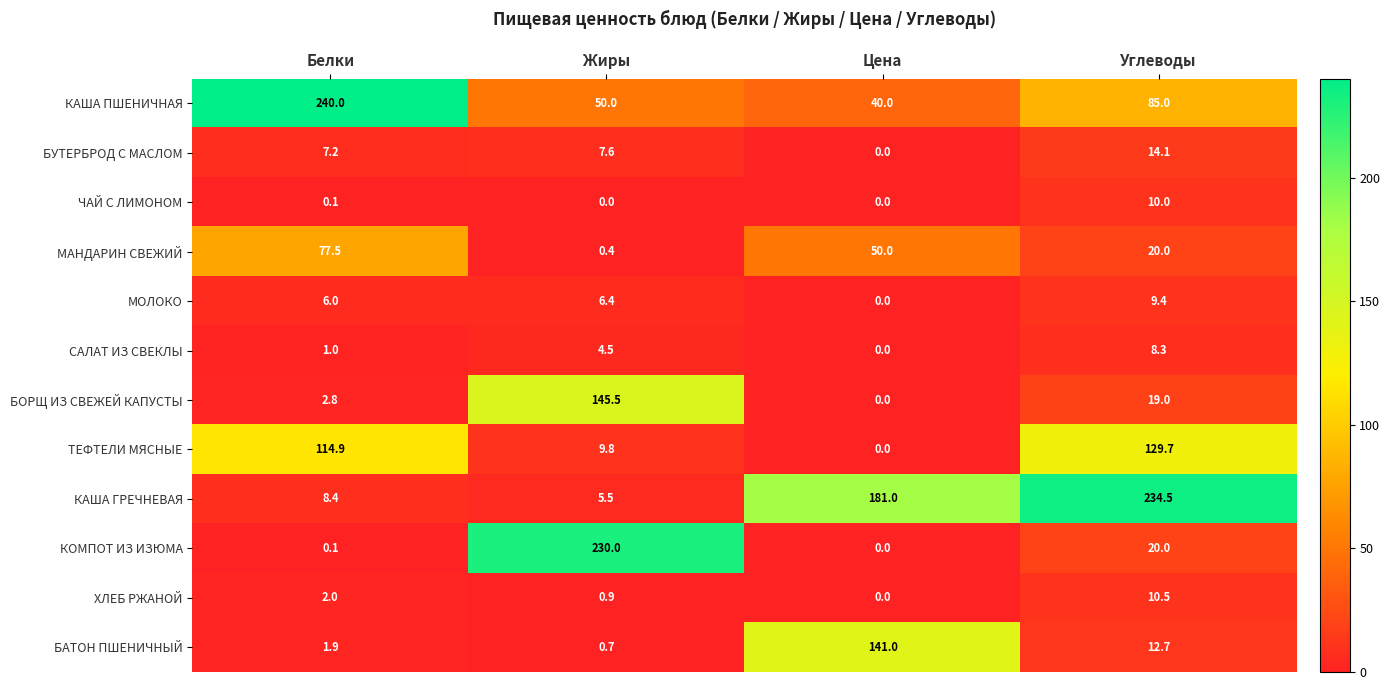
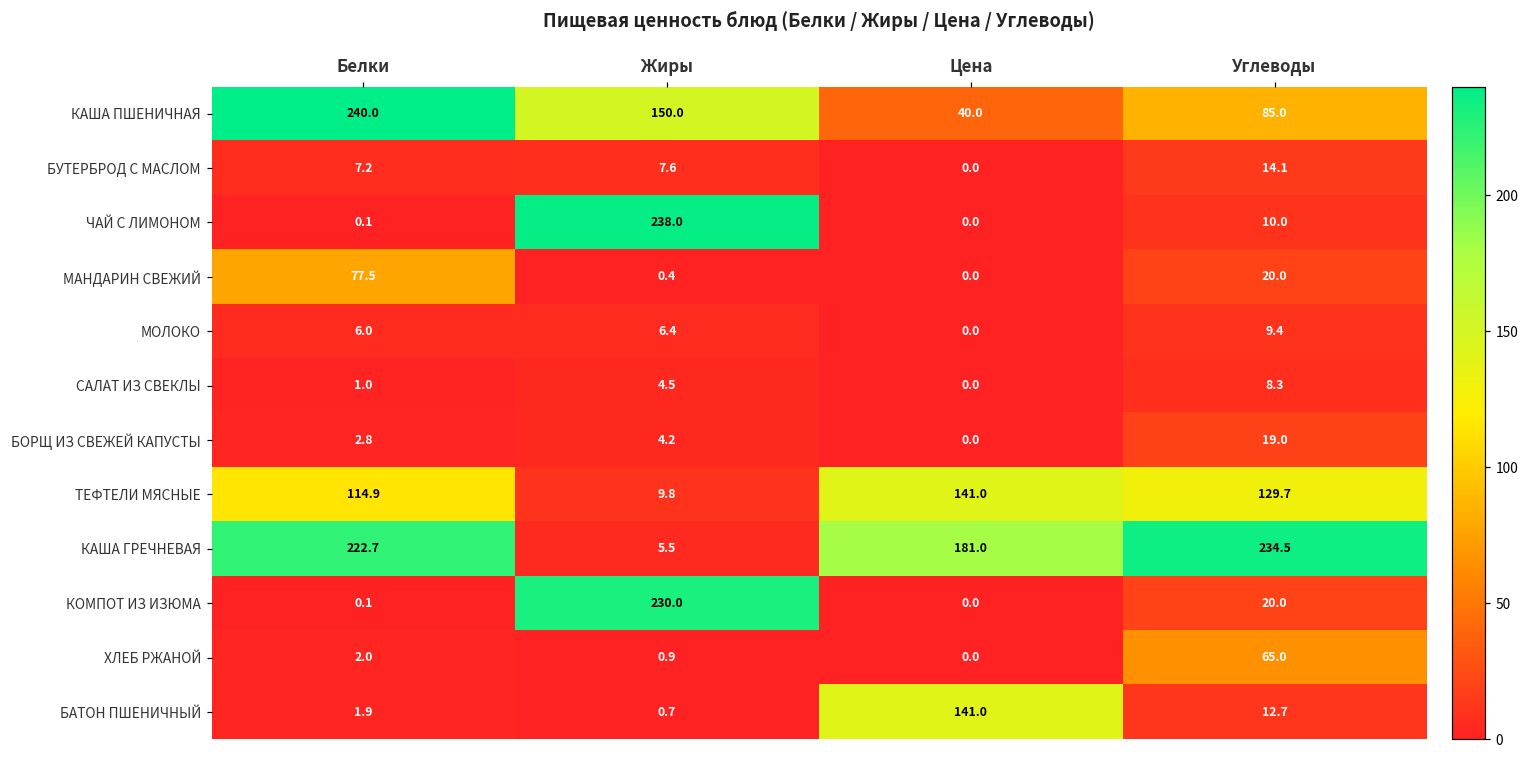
  {
    "КАША ПШЕНИЧНАЯ": {
      "Белки": 240.0,
-     "Жиры": 50.0,
+     "Жиры": 150.0,
      "Цена": 40.0,
      "Углеводы": 85.0
    },
    "БУТЕРБРОД С МАСЛОМ": {
      "Белки": 7.2,
      "Жиры": 7.6,
      "Цена": 0.0,
      "Углеводы": 14.1
    },
    "ЧАЙ С ЛИМОНОМ": {
      "Белки": 0.1,
-     "Жиры": 0.0,
+     "Жиры": 238.0,
      "Цена": 0.0,
      "Углеводы": 10.0
    },
    "МАНДАРИН СВЕЖИЙ": {
      "Белки": 77.5,
      "Жиры": 0.4,
-     "Цена": 50.0,
+     "Цена": 0.0,
      "Углеводы": 20.0
    },
    "МОЛОКО": {
      "Белки": 6.0,
      "Жиры": 6.4,
      "Цена": 0.0,
      "Углеводы": 9.4
    },
    "САЛАТ ИЗ СВЕКЛЫ": {
      "Белки": 1.0,
      "Жиры": 4.5,
      "Цена": 0.0,
      "Углеводы": 8.3
    },
    "БОРЩ ИЗ СВЕЖЕЙ КАПУСТЫ": {
      "Белки": 2.8,
-     "Жиры": 145.5,
+     "Жиры": 4.2,
      "Цена": 0.0,
      "Углеводы": 19.0
    },
    "ТЕФТЕЛИ МЯСНЫЕ": {
      "Белки": 114.9,
      "Жиры": 9.8,
-     "Цена": 0.0,
+     "Цена": 141.0,
      "Углеводы": 129.7
    },
    "КАША ГРЕЧНЕВАЯ": {
-     "Белки": 8.4,
+     "Белки": 222.7,
      "Жиры": 5.5,
      "Цена": 181.0,
      "Углеводы": 234.5
    },
    "КОМПОТ ИЗ ИЗЮМА": {
      "Белки": 0.1,
      "Жиры": 230.0,
      "Цена": 0.0,
      "Углеводы": 20.0
    },
    "ХЛЕБ РЖАНОЙ": {
      "Белки": 2.0,
      "Жиры": 0.9,
      "Цена": 0.0,
-     "Углеводы": 10.5
+     "Углеводы": 65.0
    },
    "БАТОН ПШЕНИЧНЫЙ": {
      "Белки": 1.9,
      "Жиры": 0.7,
      "Цена": 141.0,
      "Углеводы": 12.7
    }
  }
